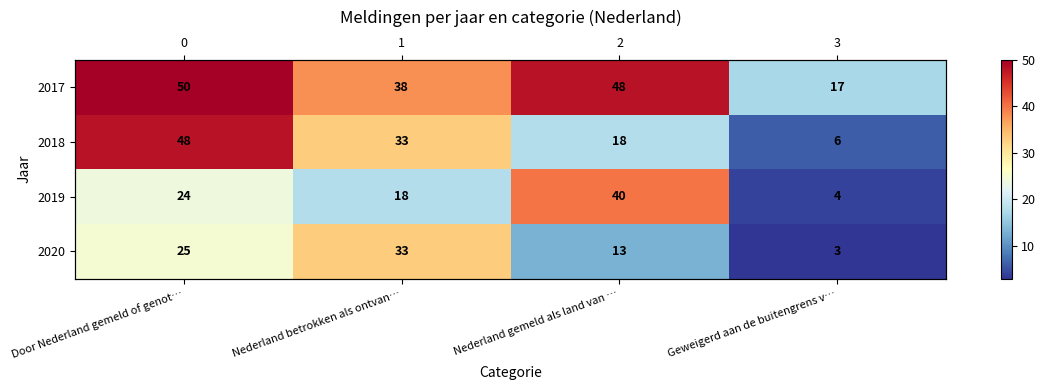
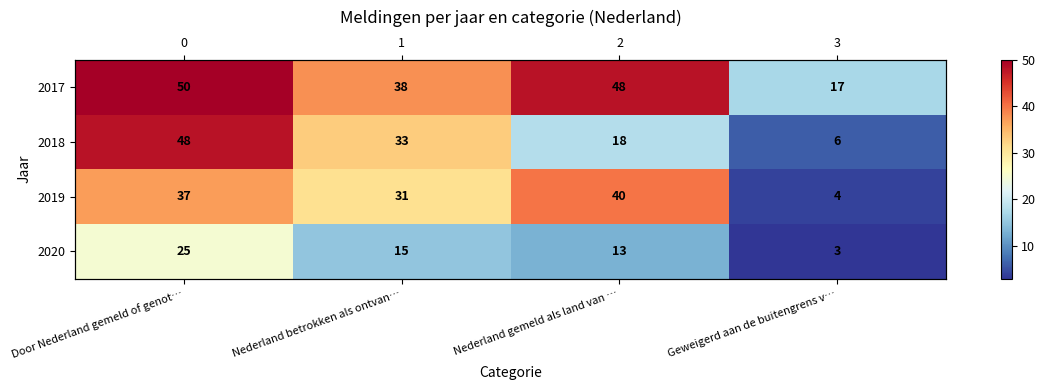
  {
    "2017": {
      "Door Nederland gemeld of genot…": 50,
      "Nederland betrokken als ontvan…": 38,
      "Nederland gemeld als land van …": 48,
      "Geweigerd aan de buitengrens v…": 17
    },
    "2018": {
      "Door Nederland gemeld of genot…": 48,
      "Nederland betrokken als ontvan…": 33,
      "Nederland gemeld als land van …": 18,
      "Geweigerd aan de buitengrens v…": 6
    },
    "2019": {
-     "Door Nederland gemeld of genot…": 24,
-     "Nederland betrokken als ontvan…": 18,
+     "Door Nederland gemeld of genot…": 37,
+     "Nederland betrokken als ontvan…": 31,
      "Nederland gemeld als land van …": 40,
      "Geweigerd aan de buitengrens v…": 4
    },
    "2020": {
      "Door Nederland gemeld of genot…": 25,
-     "Nederland betrokken als ontvan…": 33,
+     "Nederland betrokken als ontvan…": 15,
      "Nederland gemeld als land van …": 13,
      "Geweigerd aan de buitengrens v…": 3
    }
  }
